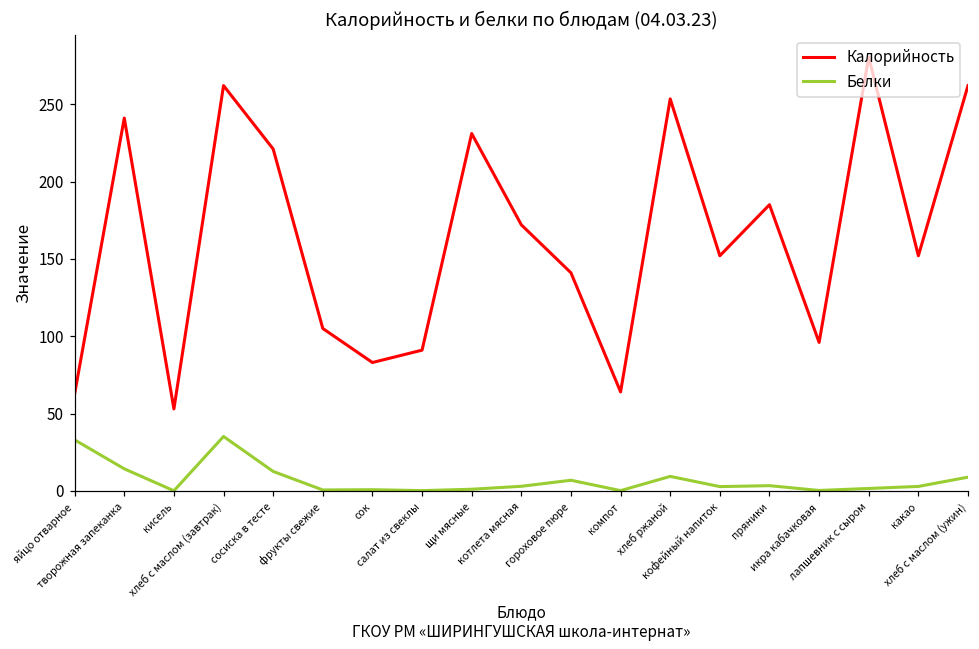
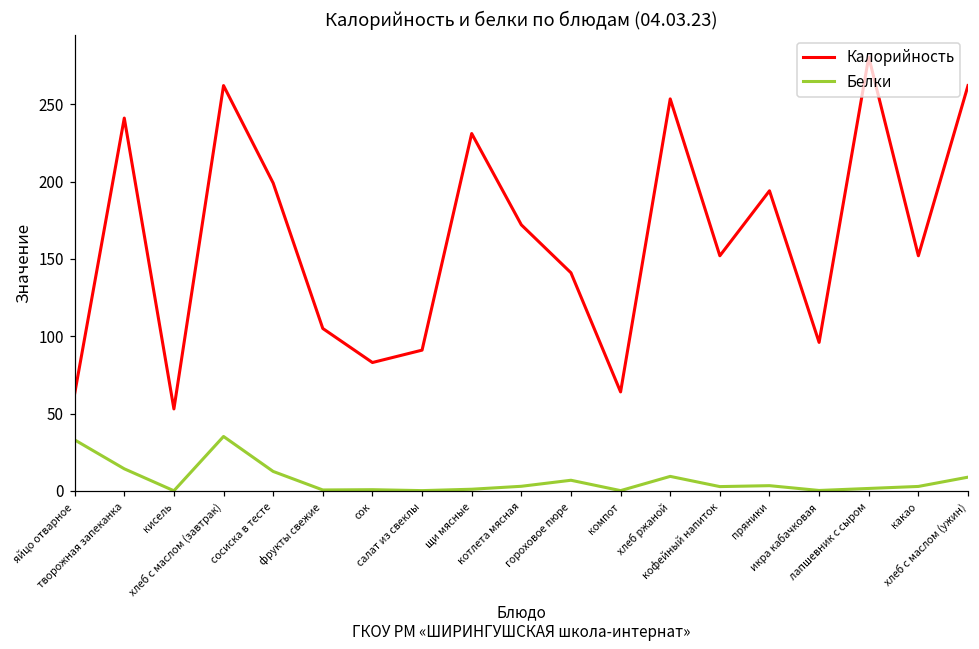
  {
    "Калорийность": {
      "яйцо отварное": 63,
      "творожная запеканка": 241,
      "кисель": 53,
      "хлеб с маслом (завтрак)": 262,
-     "сосиска в тесте": 221,
+     "сосиска в тесте": 199,
      "фрукты свежие": 105,
      "сок": 83,
      "салат из свеклы": 91,
      "щи мясные": 231,
      "котлета мясная": 172,
      "гороховое пюре": 141,
      "компот": 64,
      "хлеб ржаной": 253,
      "кофейный напиток": 152,
-     "пряники": 185,
+     "пряники": 194,
      "икра кабачковая": 96,
      "какао": 152,
      "хлеб с маслом (ужин)": 262
    },
    "Белки": {
      "яйцо отварное": 33,
      "творожная запеканка": 14,
      "кисель": 0,
      "хлеб с маслом (завтрак)": 35,
      "сосиска в тесте": 13,
      "фрукты свежие": 1,
      "сок": 1,
      "салат из свеклы": 0,
      "щи мясные": 1,
      "котлета мясная": 3,
      "гороховое пюре": 7,
      "компот": 0,
      "хлеб ржаной": 9,
      "кофейный напиток": 3,
      "пряники": 3,
      "икра кабачковая": 0,
      "лапшевник с сыром": 2,
      "какао": 3,
      "хлеб с маслом (ужин)": 9
    }
  }
